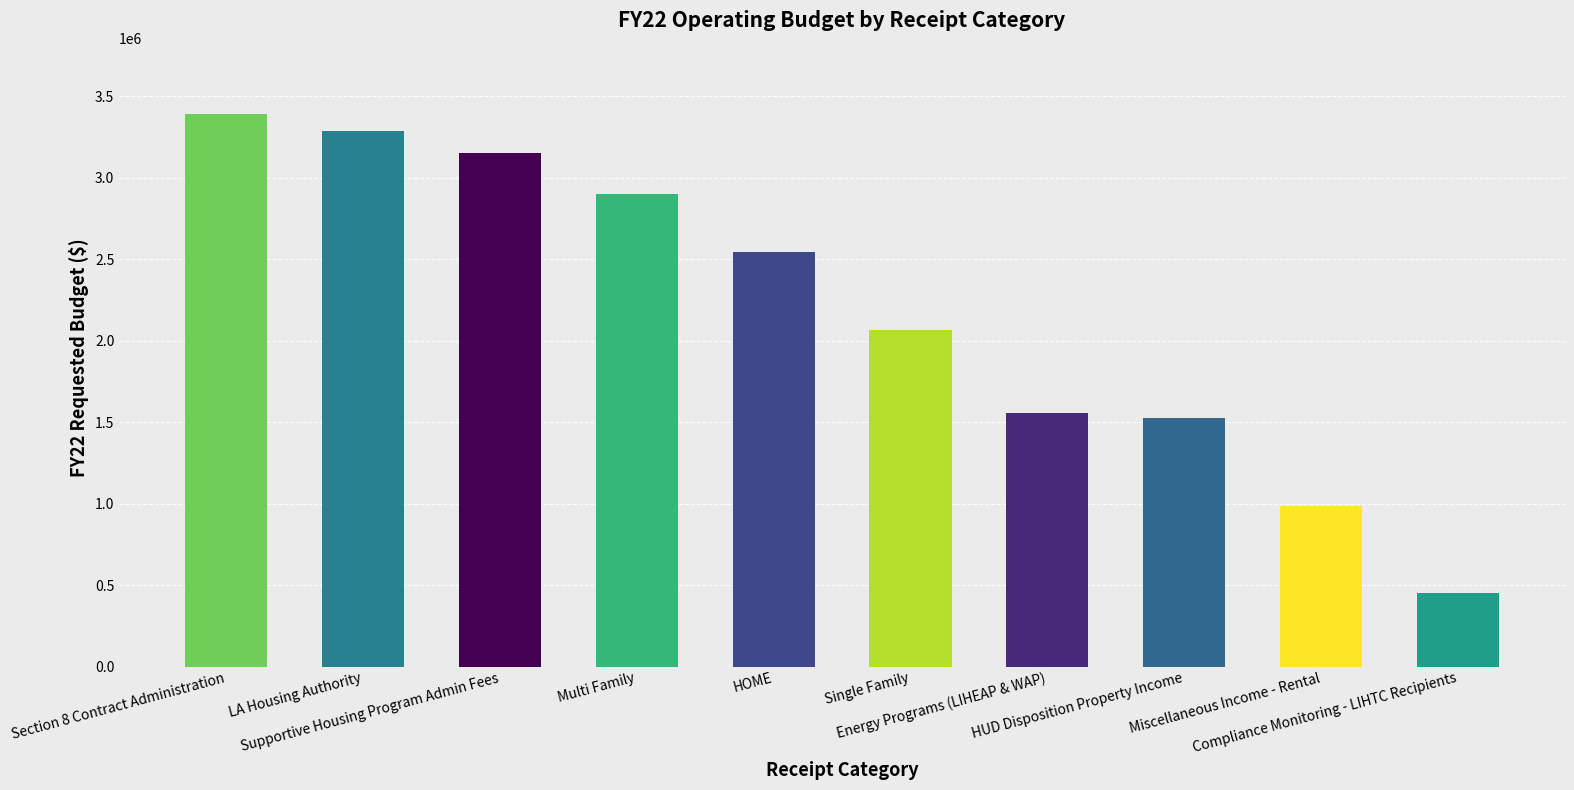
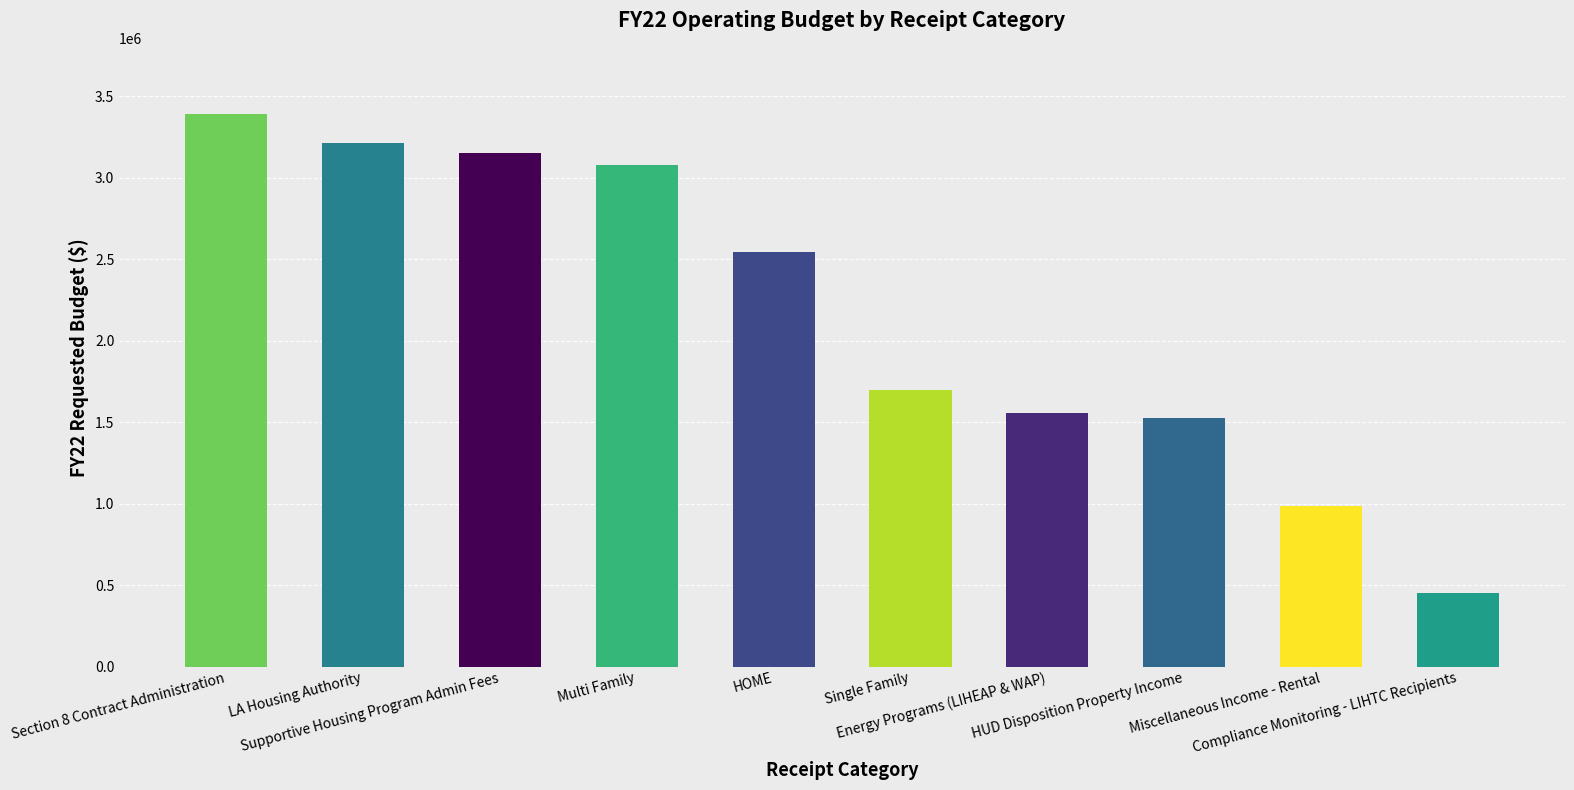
  {
    "Section 8 Contract Administration": 3390000,
-   "LA Housing Authority": 3280000,
+   "LA Housing Authority": 3210000,
    "Supportive Housing Program Admin Fees": 3150000,
-   "Multi Family": 2900000,
+   "Multi Family": 3080000,
    "HOME": 2550000,
-   "Single Family": 2070000,
+   "Single Family": 1700000,
    "Energy Programs (LIHEAP & WAP)": 1560000,
    "HUD Disposition Property Income": 1530000,
    "Miscellaneous Income - Rental": 990000,
    "Compliance Monitoring - LIHTC Recipients": 450000
  }
